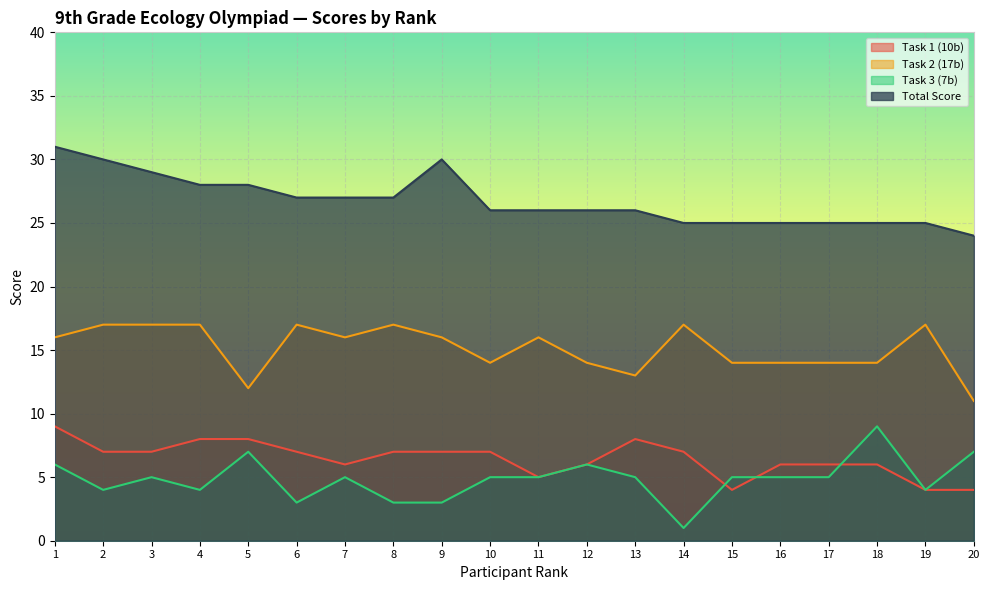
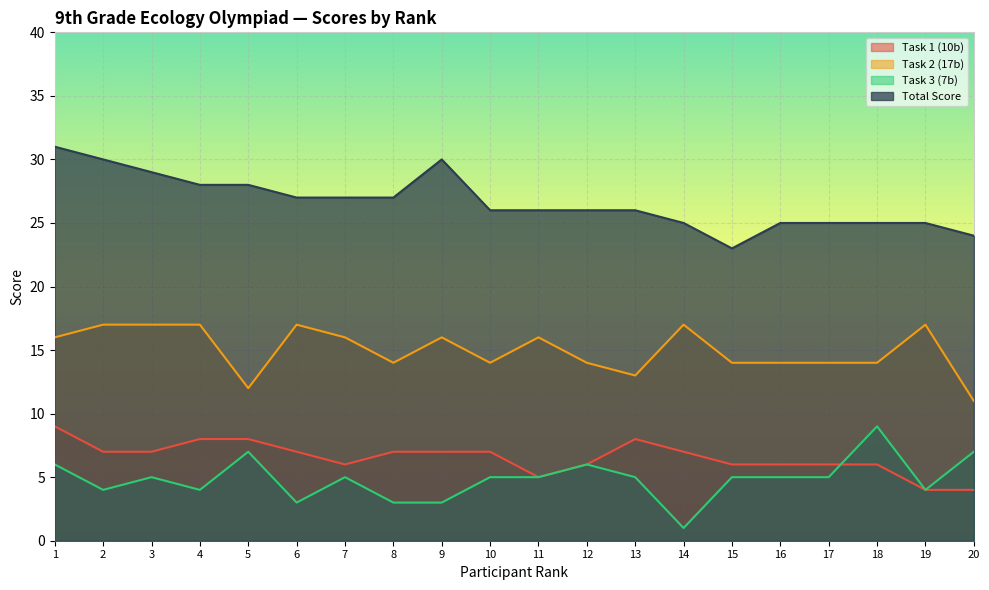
  {
    "Task 1 (10b)": {
      "1": 9,
      "2": 7,
      "3": 7,
      "4": 8,
      "5": 8,
      "6": 7,
      "7": 6,
      "8": 7,
      "9": 7,
      "10": 7,
      "13": 8,
      "14": 7,
-     "15": 4,
+     "15": 6,
      "16": 6,
      "17": 6,
      "18": 6,
      "20": 4
    },
    "Task 2 (17b)": {
      "1": 16,
      "2": 17,
      "3": 17,
      "4": 17,
      "5": 12,
      "6": 17,
      "7": 16,
-     "8": 17,
+     "8": 14,
      "9": 16,
      "10": 14,
      "11": 16,
      "12": 14,
      "13": 13,
      "14": 17,
      "15": 14,
      "16": 14,
      "17": 14,
      "18": 14,
      "19": 17,
      "20": 11
    },
    "Task 3 (7b)": {
      "1": 6,
      "2": 4,
      "3": 5,
      "4": 4,
      "5": 7,
      "6": 3,
      "7": 5,
      "8": 3,
      "9": 3,
      "10": 5,
      "13": 5,
      "14": 1,
      "15": 5,
      "16": 5,
      "17": 5,
      "18": 9,
      "20": 7
    },
    "Total Score": {
      "1": 31,
      "2": 30,
      "3": 29,
      "4": 28,
      "5": 28,
      "6": 27,
      "7": 27,
      "8": 27,
      "9": 30,
      "10": 26,
      "11": 26,
      "12": 26,
      "13": 26,
      "14": 25,
-     "15": 25,
+     "15": 23,
      "16": 25,
      "17": 25,
      "18": 25,
      "19": 25,
      "20": 24
    }
  }
